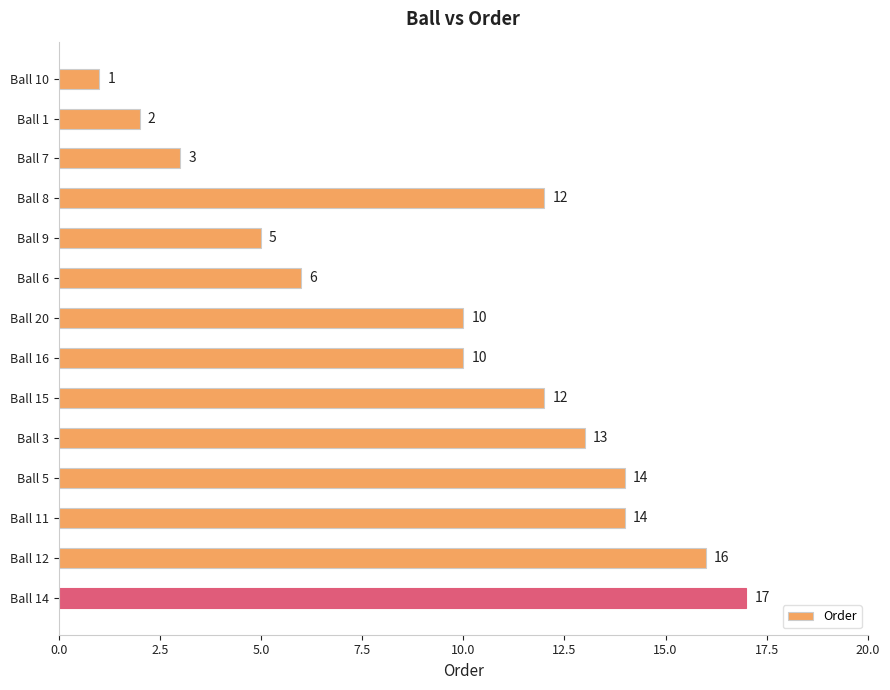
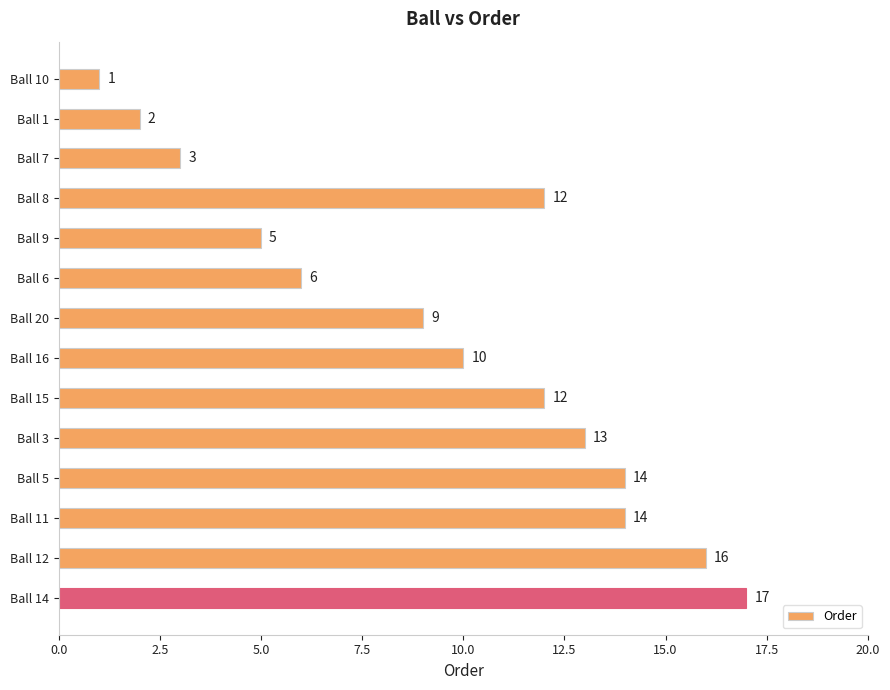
  {
    "Ball 10": 1,
    "Ball 1": 2,
    "Ball 7": 3,
    "Ball 8": 12,
    "Ball 9": 5,
    "Ball 6": 6,
-   "Ball 20": 10,
+   "Ball 20": 9,
    "Ball 16": 10,
    "Ball 15": 12,
    "Ball 3": 13,
    "Ball 5": 14,
    "Ball 11": 14,
    "Ball 12": 16,
    "Ball 14": 17
  }
